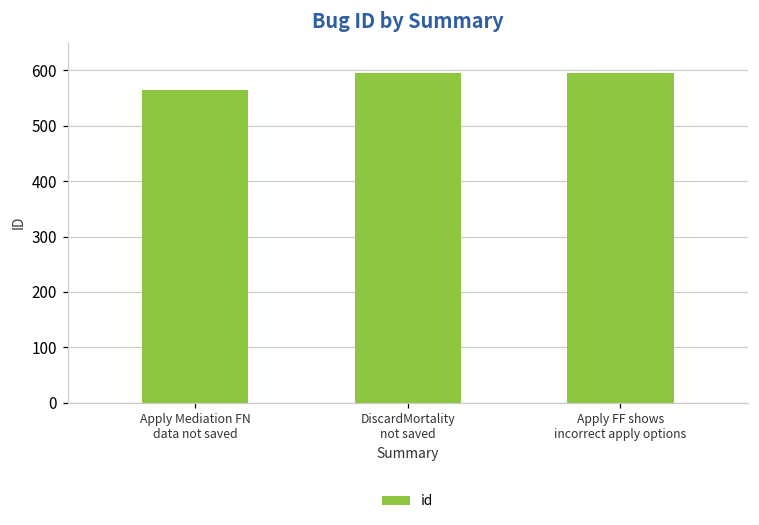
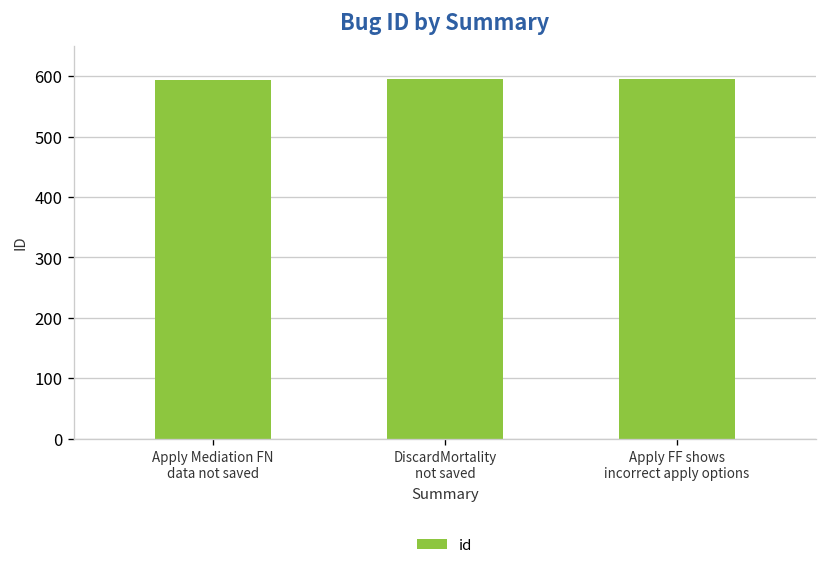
  {
-   "Apply Mediation FN data not saved": 570,
+   "Apply Mediation FN data not saved": 590,
    "DiscardMortality not saved": 600,
    "Apply FF shows incorrect apply options": 600
  }
